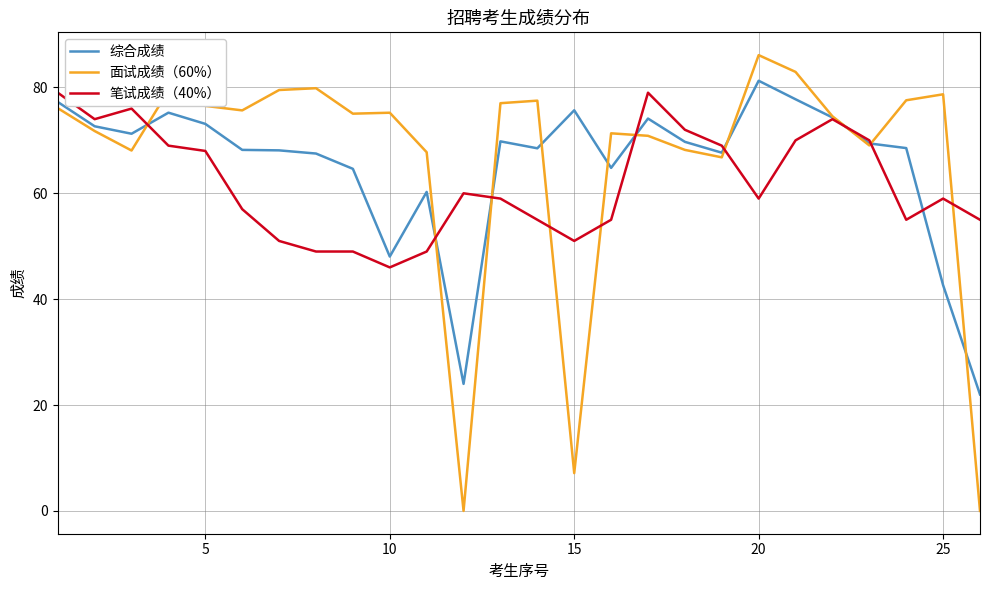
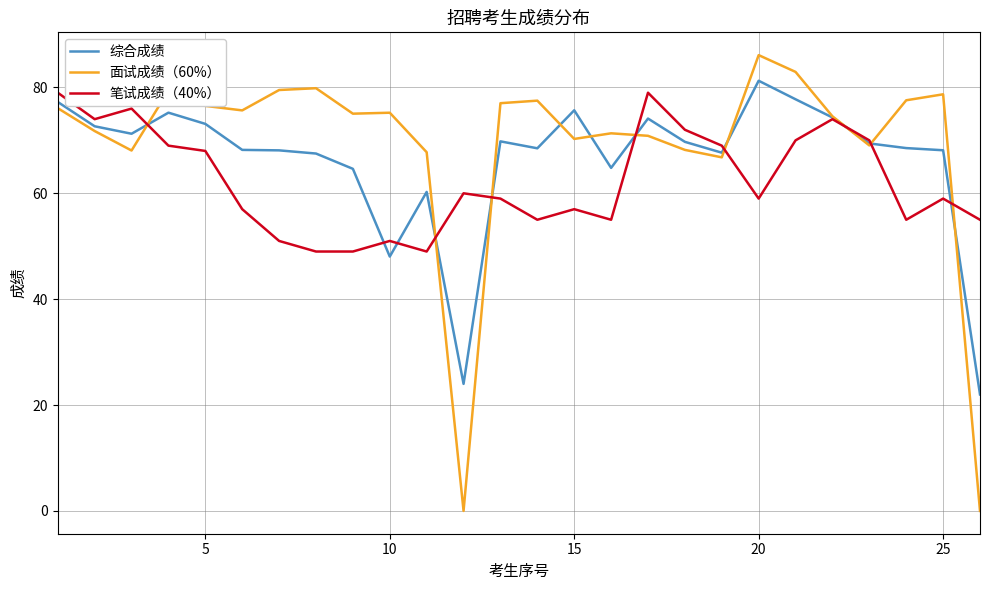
  {
    "综合成绩": {
      "5": 73,
      "10": 48,
      "15": 76,
      "20": 81,
-     "25": 43
+     "25": 68
    },
    "面试成绩（60%）": {
      "10": 75,
-     "15": 7,
+     "15": 70,
      "20": 86,
      "25": 79
    },
    "笔试成绩（40%）": {
      "5": 68,
-     "10": 46,
-     "15": 51,
+     "10": 51,
+     "15": 57,
      "20": 59,
      "25": 59
    }
  }
